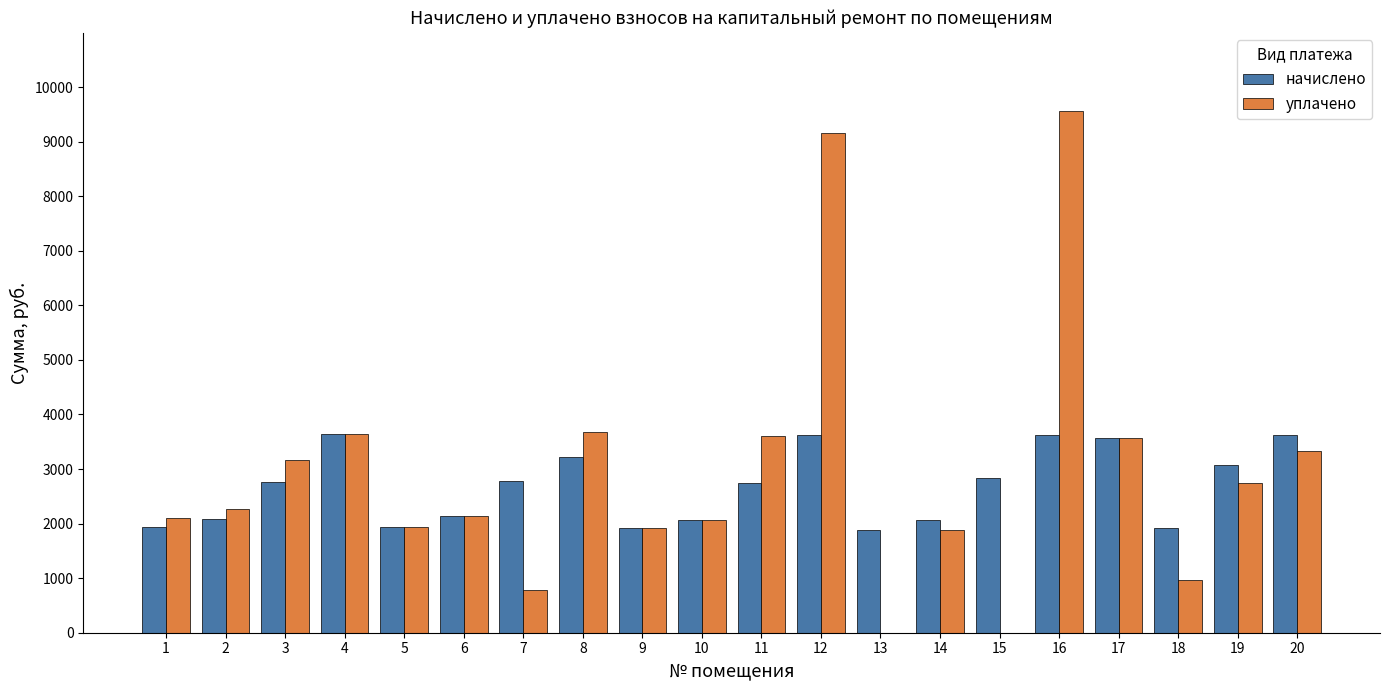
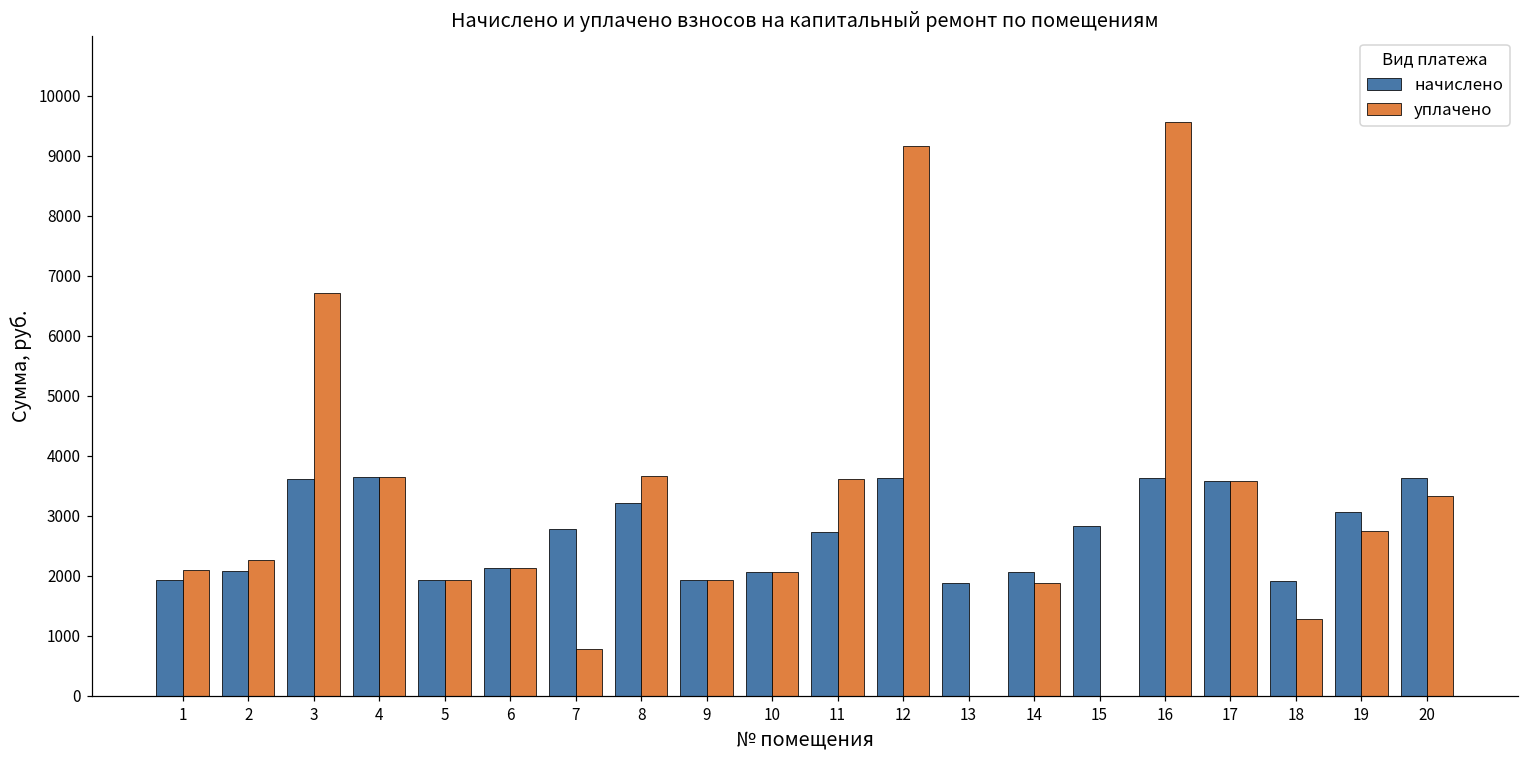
  {
    "начислено": {
      "1": 1900,
      "2": 2100,
-     "3": 2800,
+     "3": 3600,
      "4": 3600,
      "5": 1900,
      "6": 2100,
      "7": 2800,
      "8": 3200,
      "9": 1900,
      "10": 2100,
      "11": 2700,
      "12": 3600,
      "13": 1900,
      "14": 2100,
      "15": 2800,
      "16": 3600,
      "17": 3600,
      "18": 1900,
      "19": 3100,
      "20": 3600
    },
    "уплачено": {
      "1": 2100,
      "2": 2300,
-     "3": 3200,
+     "3": 6700,
      "4": 3600,
      "5": 1900,
      "6": 2100,
      "7": 800,
      "8": 3700,
      "9": 1900,
      "10": 2100,
      "11": 3600,
      "12": 9200,
      "13": 0,
      "14": 1900,
      "15": 0,
      "16": 9600,
      "17": 3600,
-     "18": 1000,
+     "18": 1300,
      "19": 2700,
      "20": 3300
    }
  }
